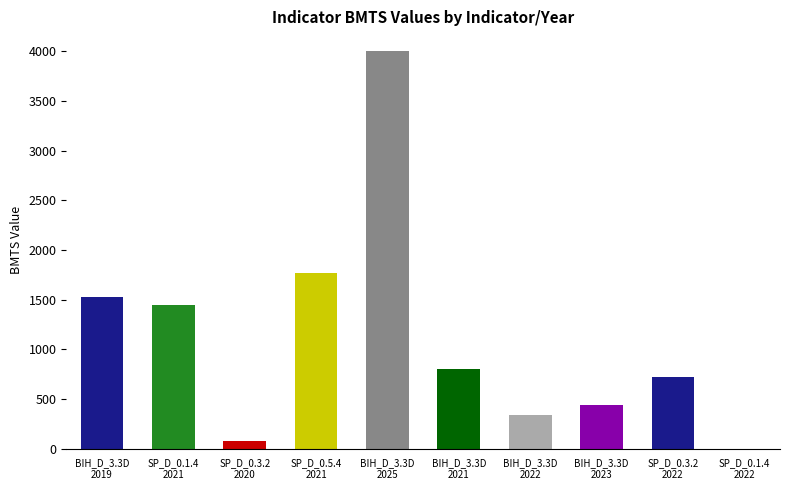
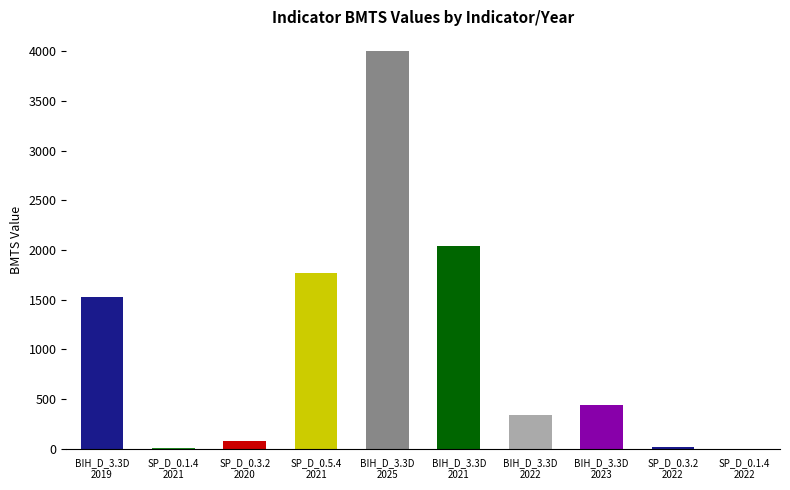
  {
    "BIH_D_3.3D 2019": 1500,
-   "SP_D_0.1.4 2021": 1400,
+   "SP_D_0.1.4 2021": 0,
    "SP_D_0.3.2 2020": 100,
    "SP_D_0.5.4 2021": 1800,
    "BIH_D_3.3D 2025": 4000,
-   "BIH_D_3.3D 2021": 800,
+   "BIH_D_3.3D 2021": 2000,
    "BIH_D_3.3D 2022": 300,
    "BIH_D_3.3D 2023": 400,
-   "SP_D_0.3.2 2022": 700,
+   "SP_D_0.3.2 2022": 0,
    "SP_D_0.1.4 2022": 0
  }
